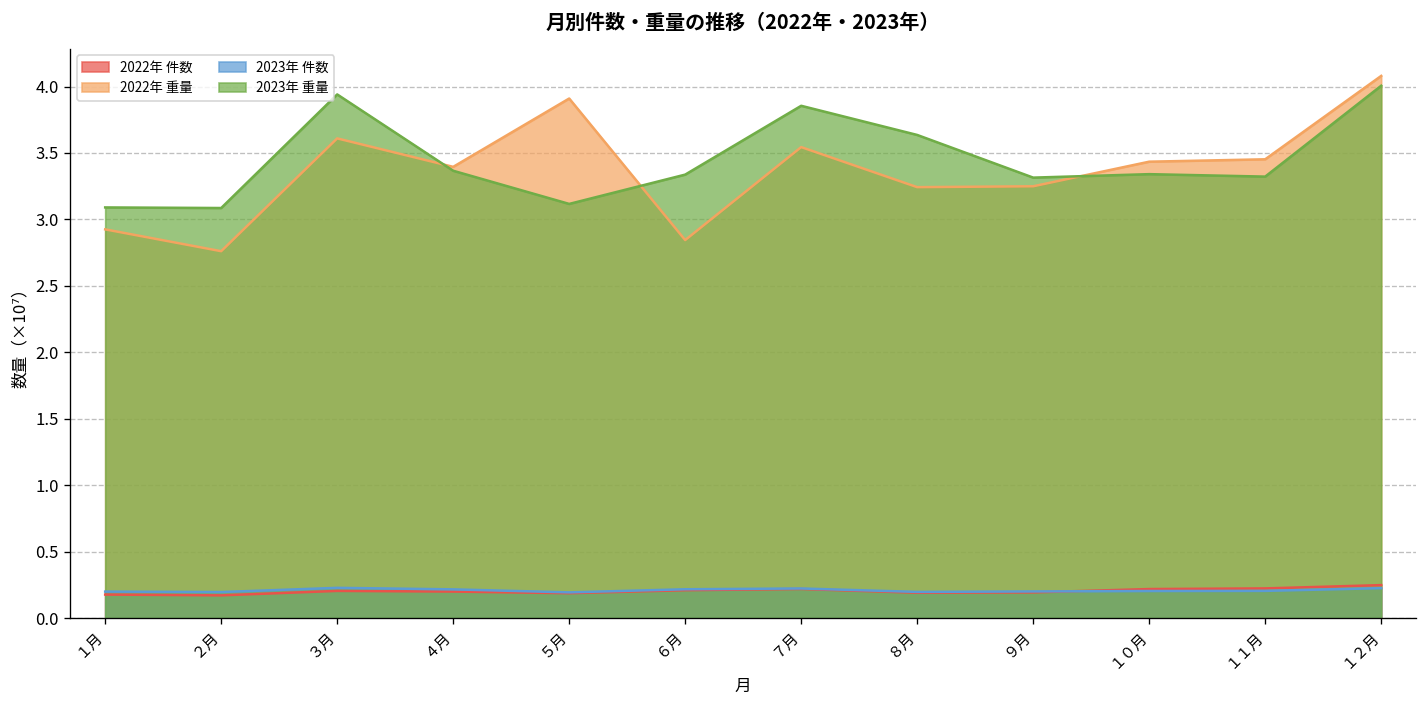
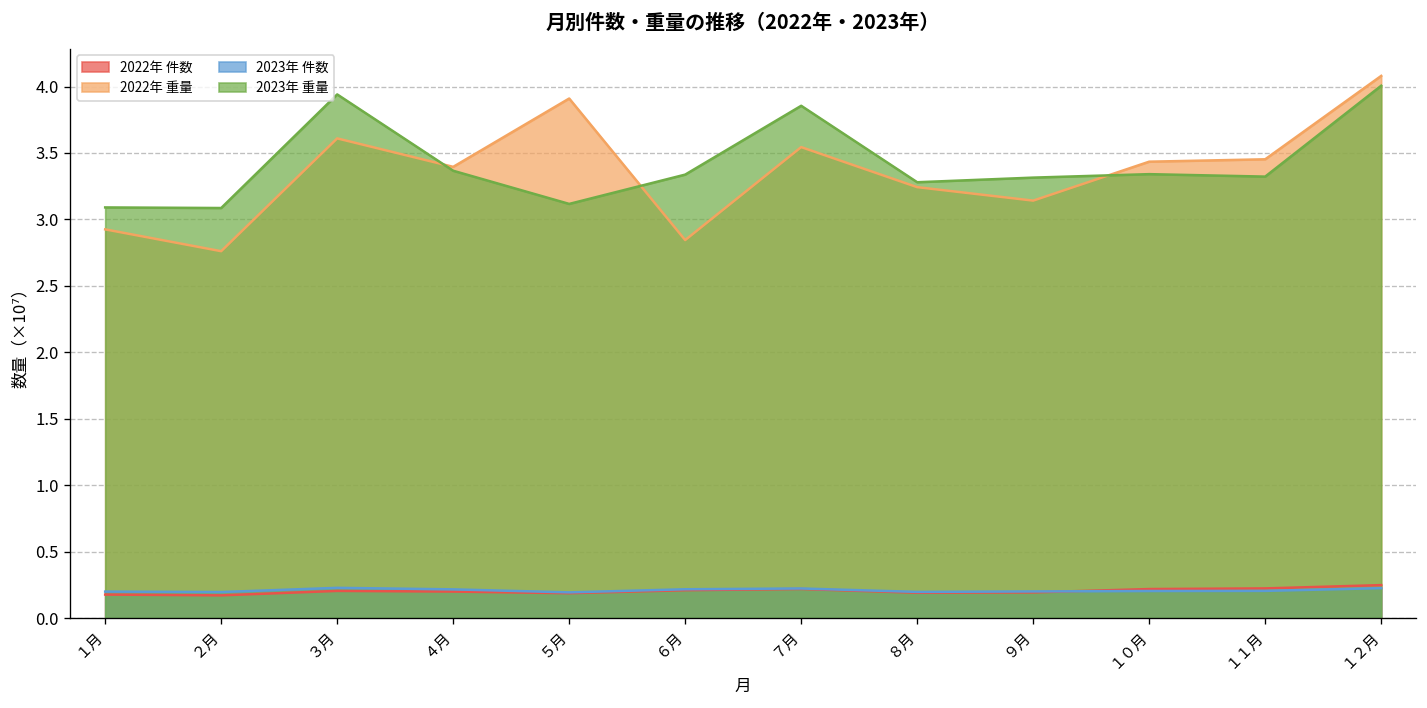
  {
    "2022年 件数": {
      "２月": 0.17
    },
    "2022年 重量": {
      "１月": 2.92,
      "２月": 2.76,
      "３月": 3.61,
      "４月": 3.40,
      "５月": 3.91,
      "６月": 2.84,
      "７月": 3.54,
      "８月": 3.24,
-     "９月": 3.25,
+     "９月": 3.14,
      "１０月": 3.43,
      "１１月": 3.45,
      "１２月": 4.08
    },
    "2023年 件数": {
      "２月": 0.20
    },
    "2023年 重量": {
      "１月": 3.09,
      "２月": 3.09,
      "３月": 3.94,
      "４月": 3.37,
      "５月": 3.12,
      "６月": 3.34,
      "７月": 3.86,
-     "８月": 3.64,
+     "８月": 3.28,
      "９月": 3.31,
      "１０月": 3.34,
      "１１月": 3.32,
      "１２月": 4.01
    }
  }
